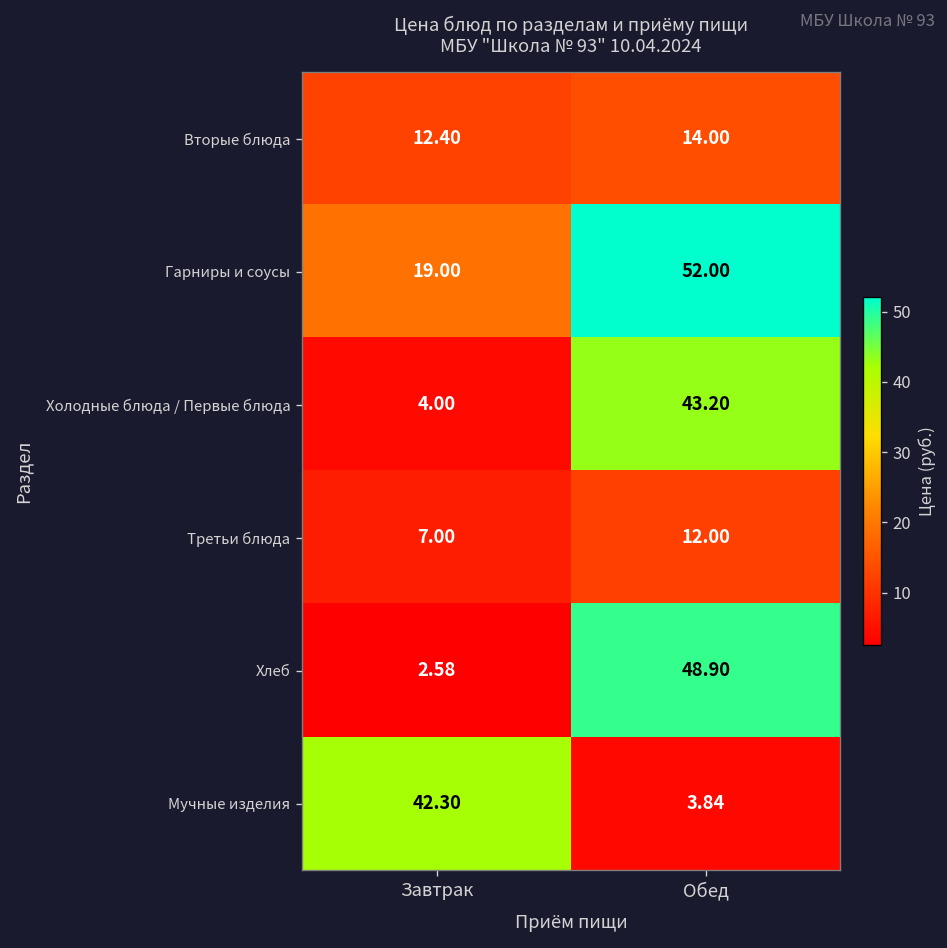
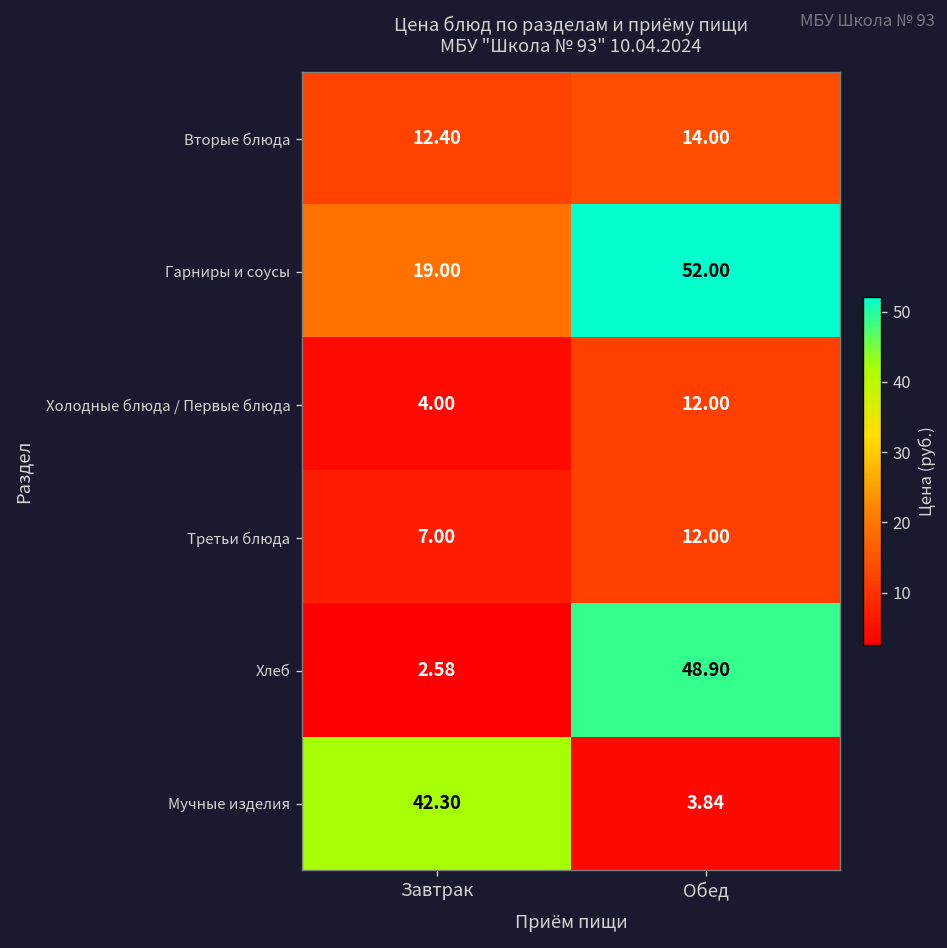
  {
    "Вторые блюда": {
      "Завтрак": 12.40,
      "Обед": 14.00
    },
    "Гарниры и соусы": {
      "Завтрак": 19.00,
      "Обед": 52.00
    },
    "Холодные блюда / Первые блюда": {
      "Завтрак": 4.00,
-     "Обед": 43.20
+     "Обед": 12.00
    },
    "Третьи блюда": {
      "Завтрак": 7.00,
      "Обед": 12.00
    },
    "Хлеб": {
      "Завтрак": 2.58,
      "Обед": 48.90
    },
    "Мучные изделия": {
      "Завтрак": 42.30,
      "Обед": 3.84
    }
  }
